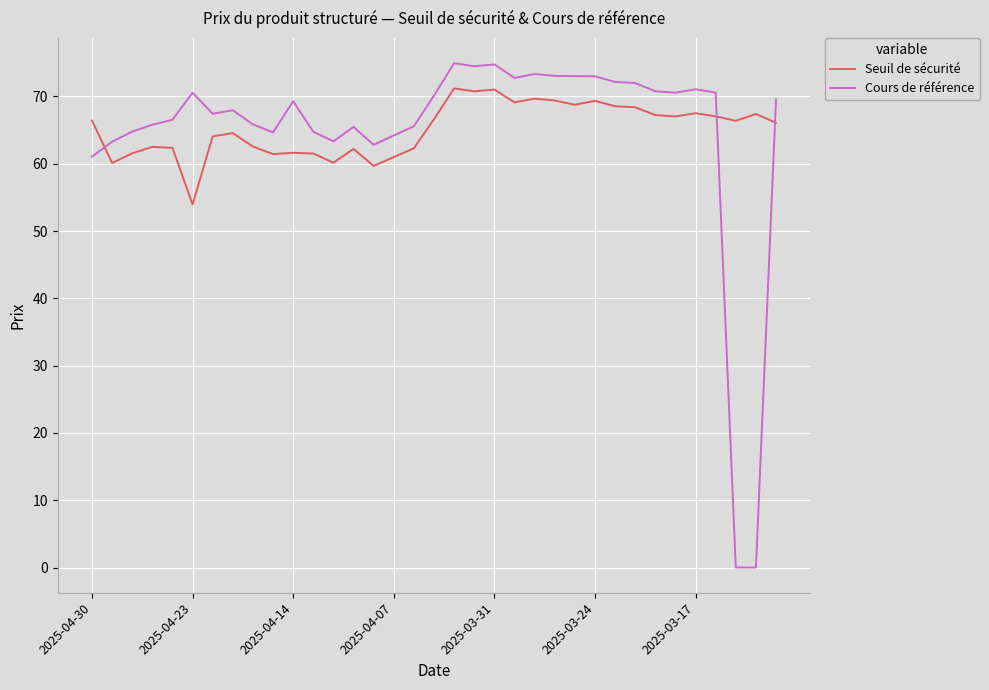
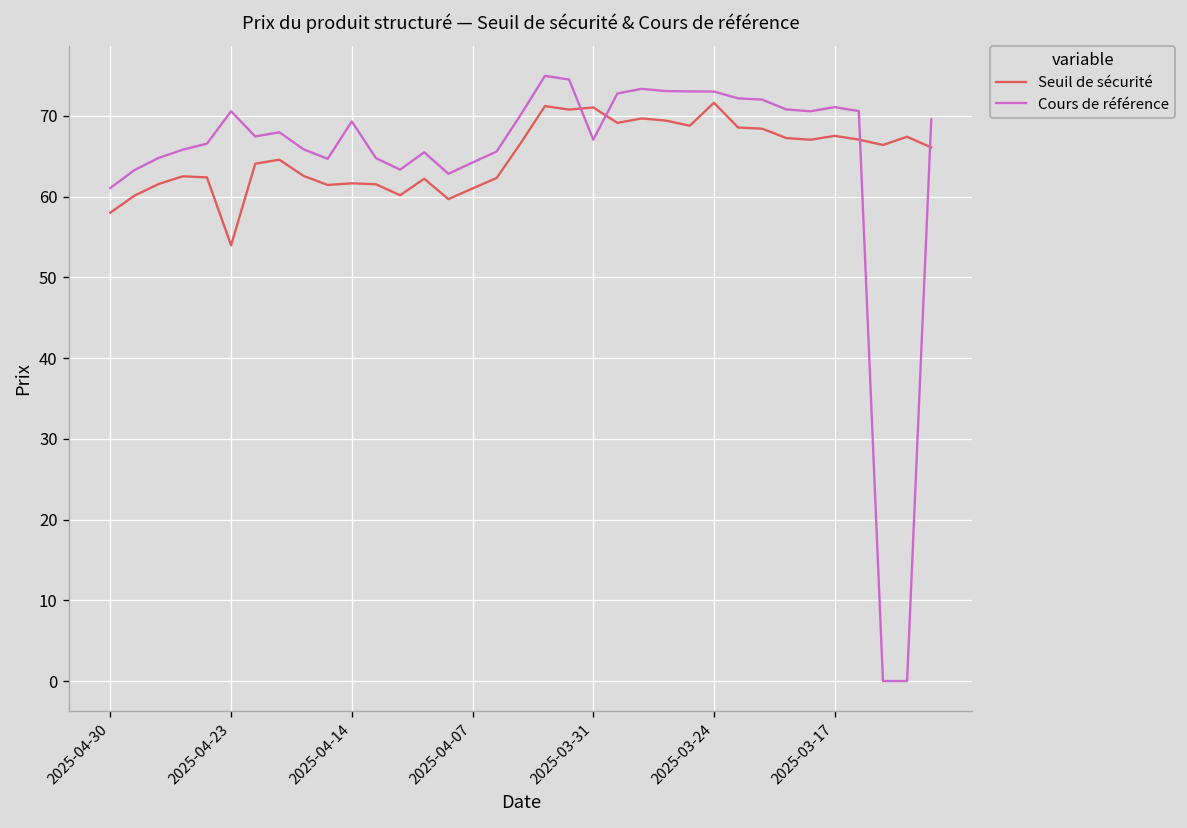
  {
    "Seuil de sécurité": {
-     "2025-04-30": 66,
+     "2025-04-30": 58,
      "2025-04-23": 54,
      "2025-04-14": 62,
      "2025-04-07": 61,
      "2025-03-31": 71,
-     "2025-03-24": 69,
+     "2025-03-24": 72,
      "2025-03-17": 68
    },
    "Cours de référence": {
      "2025-04-30": 61,
      "2025-04-23": 71,
      "2025-04-14": 69,
      "2025-04-07": 64,
-     "2025-03-31": 75,
+     "2025-03-31": 67,
      "2025-03-24": 73,
      "2025-03-17": 71
    }
  }
